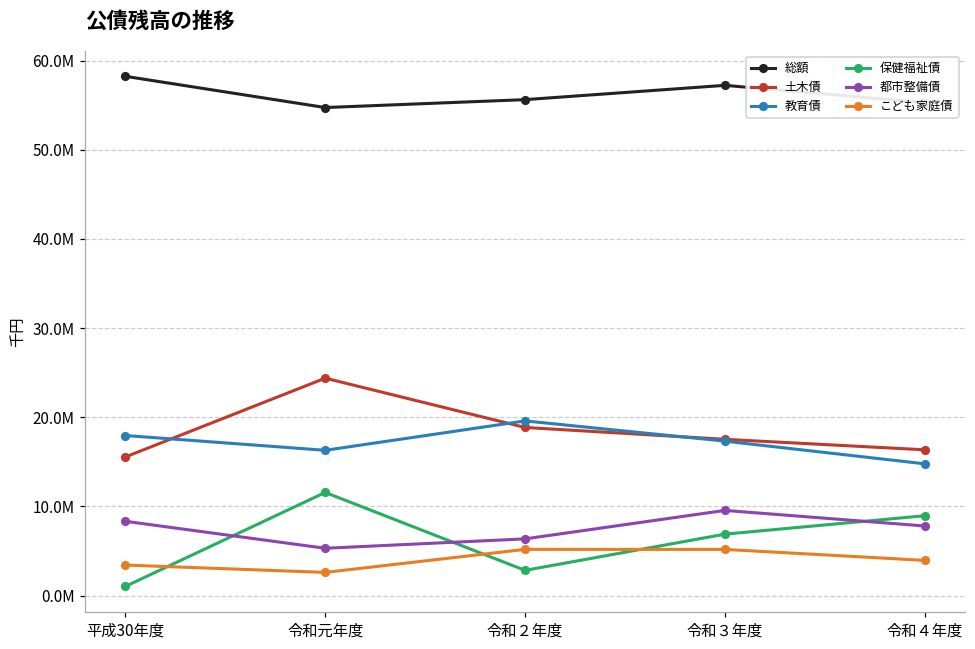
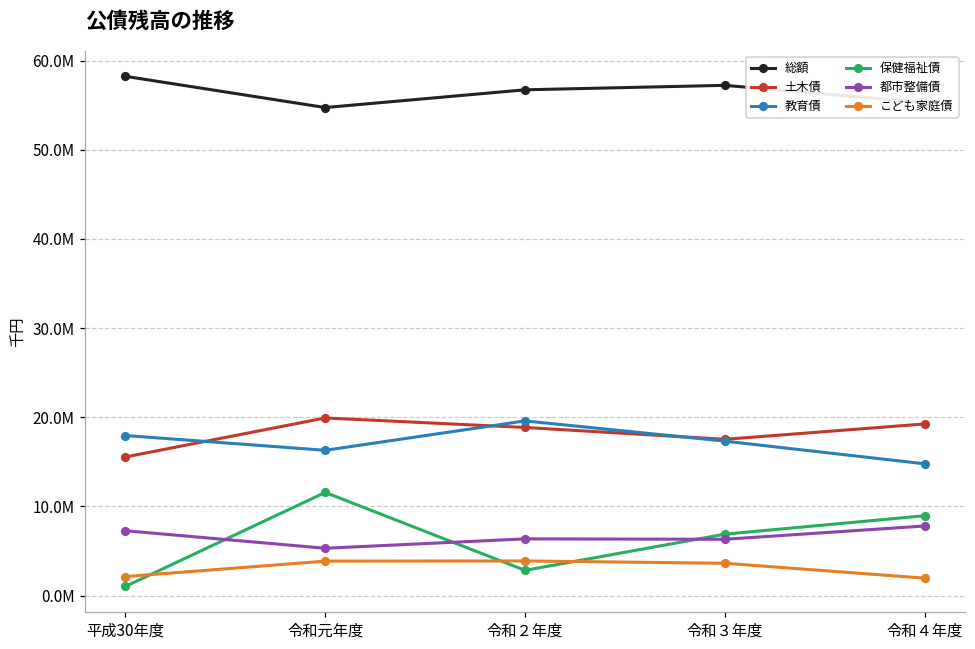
  {
    "総額": {
      "平成30年度": 58000000,
      "令和元年度": 55000000,
-     "令和２年度": 56000000,
+     "令和２年度": 57000000,
      "令和３年度": 57000000
    },
    "土木債": {
      "平成30年度": 16000000,
-     "令和元年度": 24000000,
+     "令和元年度": 20000000,
      "令和２年度": 19000000,
-     "令和４年度": 16000000
+     "令和４年度": 19000000
    },
    "教育債": {
      "平成30年度": 18000000,
      "令和元年度": 16000000,
      "令和２年度": 20000000,
      "令和４年度": 15000000
    },
    "保健福祉債": {
      "平成30年度": 1000000,
      "令和元年度": 12000000,
      "令和２年度": 3000000,
      "令和３年度": 7000000,
      "令和４年度": 9000000
    },
    "都市整備債": {
-     "平成30年度": 8000000,
+     "平成30年度": 7000000,
      "令和元年度": 5000000,
      "令和２年度": 6000000,
-     "令和３年度": 10000000,
+     "令和３年度": 6000000,
      "令和４年度": 8000000
    },
    "こども家庭債": {
-     "平成30年度": 3000000,
-     "令和元年度": 3000000,
-     "令和２年度": 5000000,
-     "令和３年度": 5000000,
-     "令和４年度": 4000000
+     "平成30年度": 2000000,
+     "令和元年度": 4000000,
+     "令和２年度": 4000000,
+     "令和３年度": 4000000,
+     "令和４年度": 2000000
    }
  }
